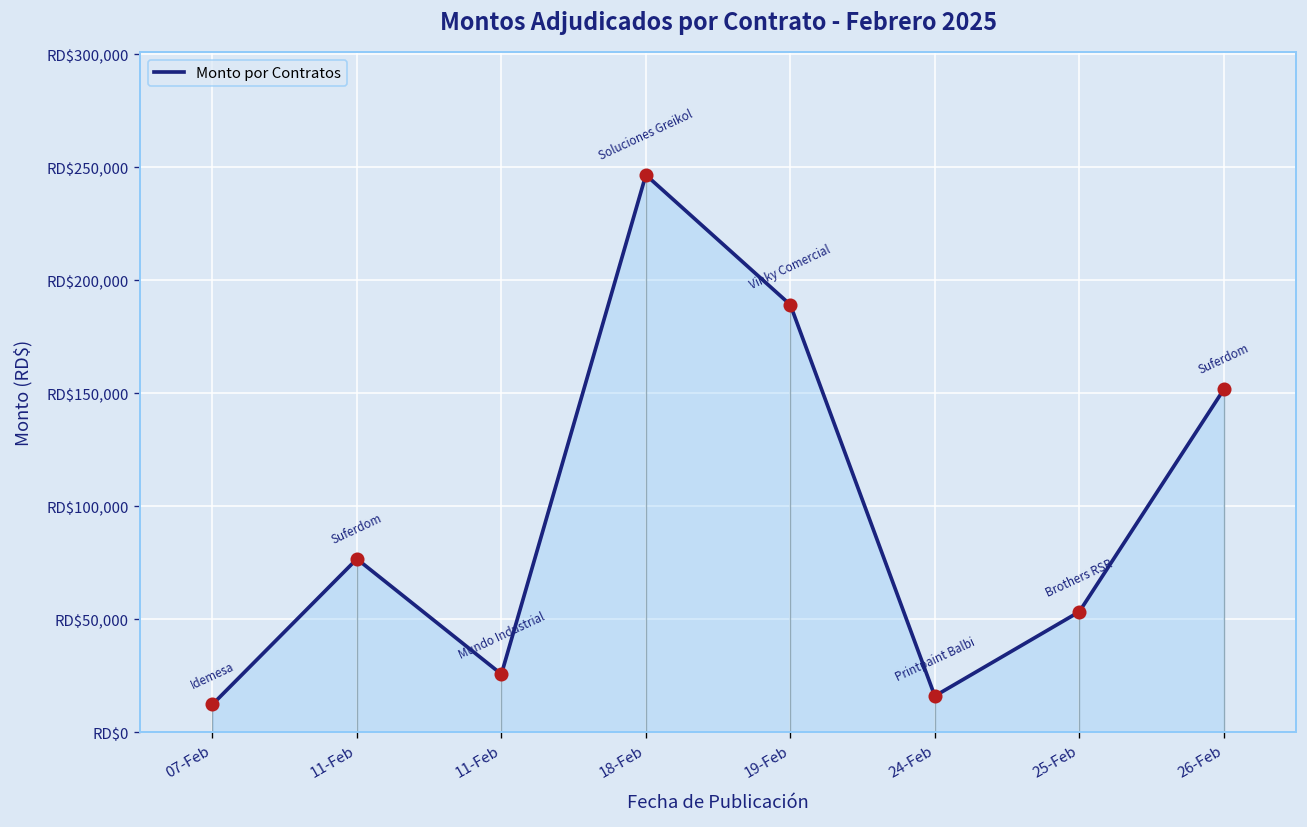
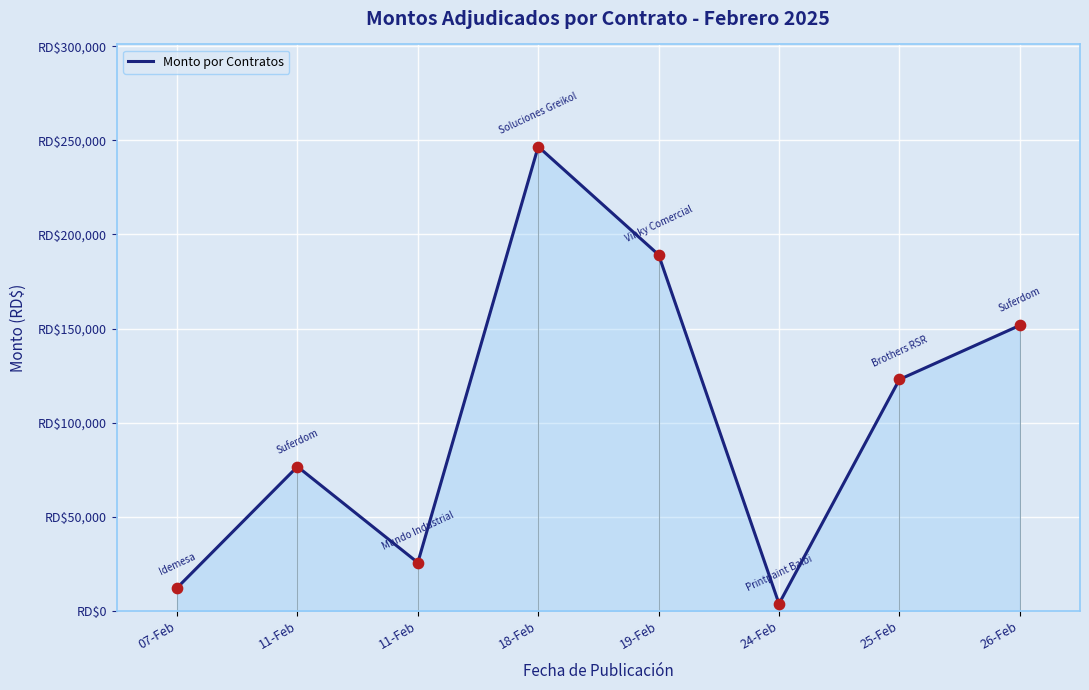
  {
    "Monto por Contratos": {
-     "24-Feb": "RD$16,000",
-     "25-Feb": "RD$53,000"
+     "24-Feb": "RD$4,000",
+     "25-Feb": "RD$123,000"
    }
  }
